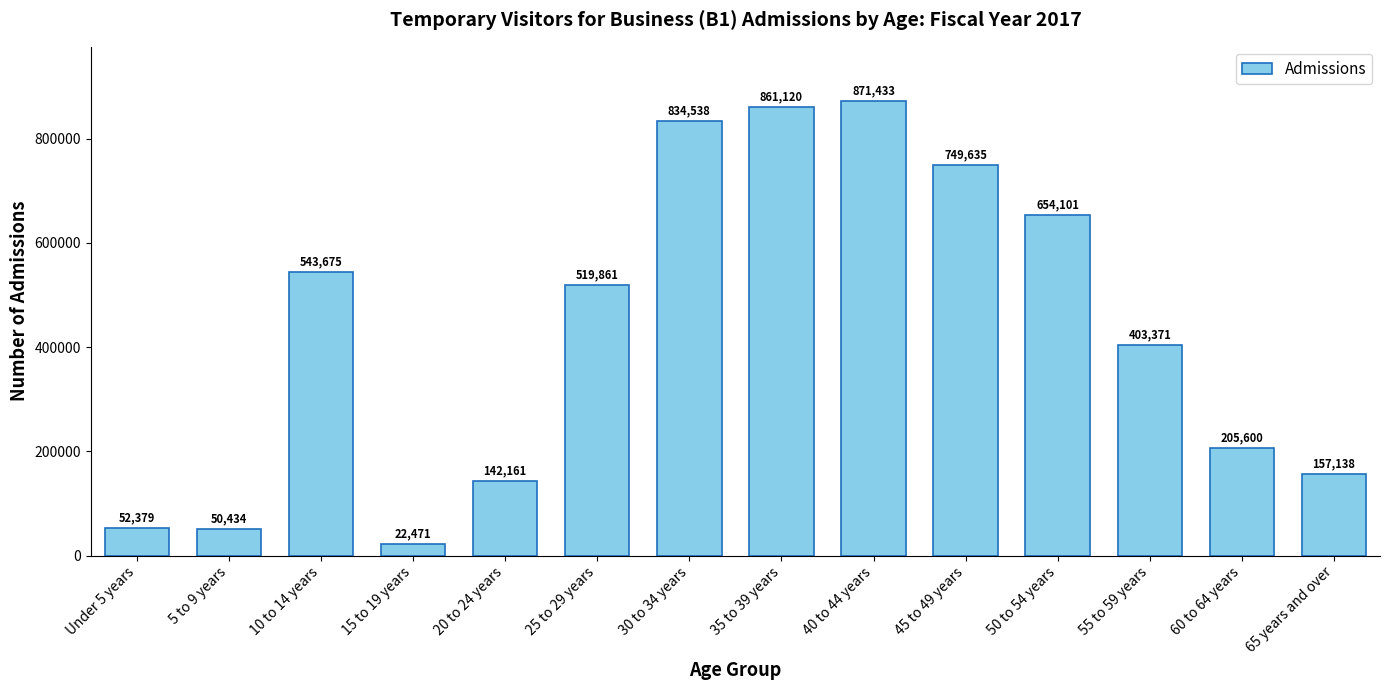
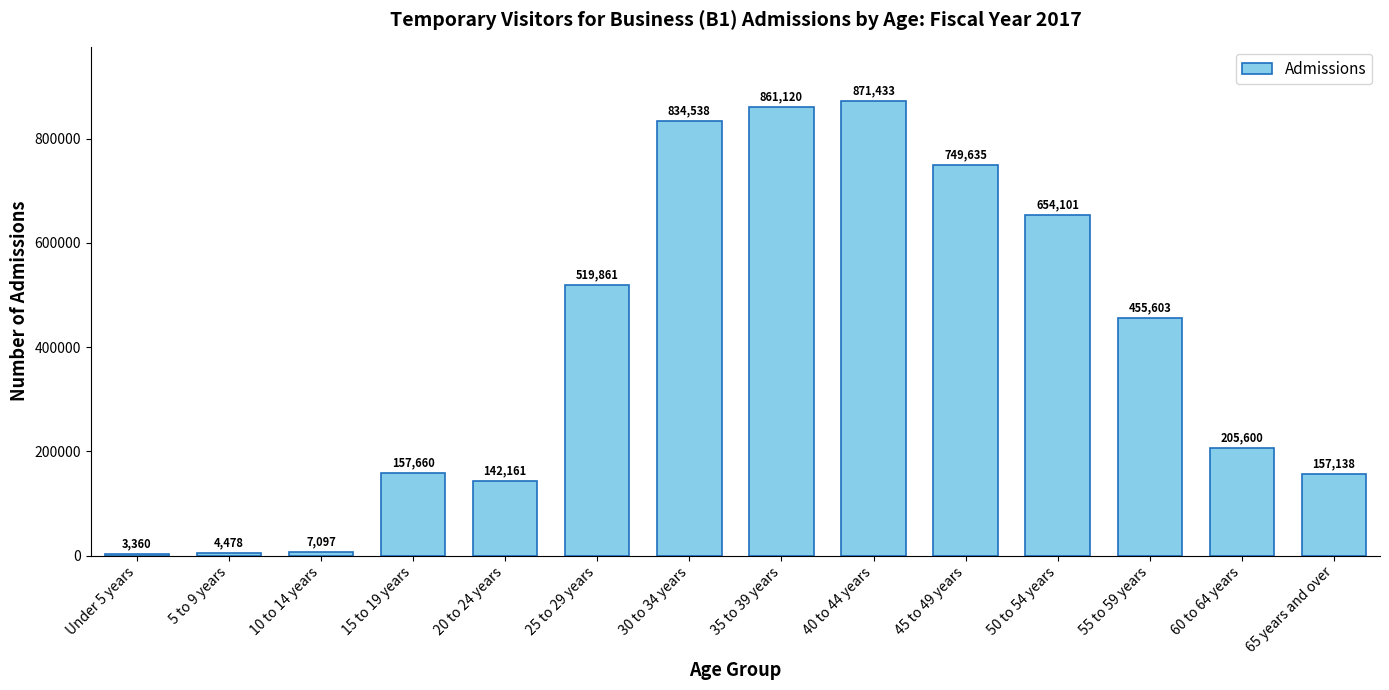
  {
-   "Under 5 years": "52,379",
-   "5 to 9 years": "50,434",
-   "10 to 14 years": "543,675",
-   "15 to 19 years": "22,471",
+   "Under 5 years": "3,360",
+   "5 to 9 years": "4,478",
+   "10 to 14 years": "7,097",
+   "15 to 19 years": "157,660",
    "20 to 24 years": "142,161",
    "25 to 29 years": "519,861",
    "30 to 34 years": "834,538",
    "35 to 39 years": "861,120",
    "40 to 44 years": "871,433",
    "45 to 49 years": "749,635",
    "50 to 54 years": "654,101",
-   "55 to 59 years": "403,371",
+   "55 to 59 years": "455,603",
    "60 to 64 years": "205,600",
    "65 years and over": "157,138"
  }
